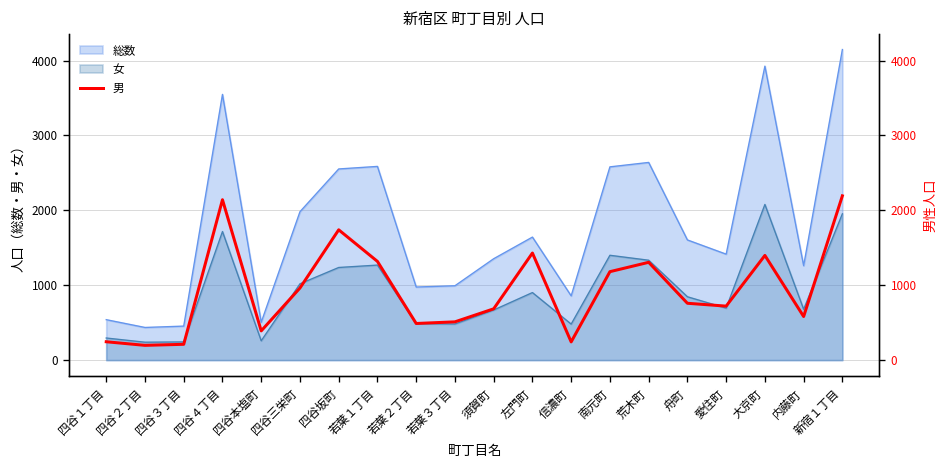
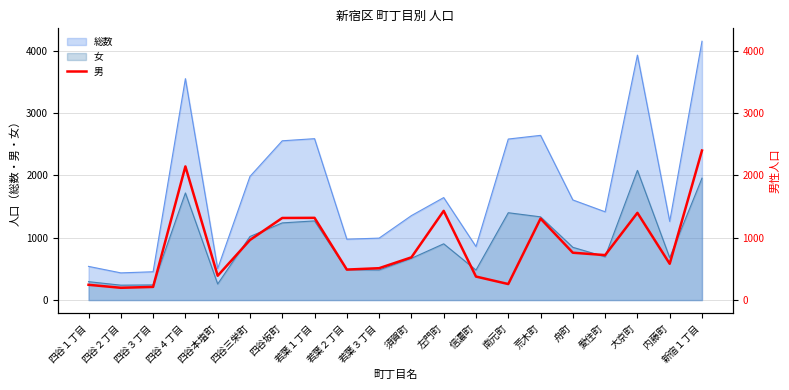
  {
    "男": {
      "四谷１丁目": 200,
      "四谷２丁目": 200,
      "四谷４丁目": 2100,
      "四谷本塩町": 400,
      "四谷三栄町": 1000,
-     "四谷坂町": 1700,
+     "四谷坂町": 1300,
      "若葉１丁目": 1300,
      "左門町": 1400,
-     "信濃町": 200,
-     "南元町": 1200,
+     "信濃町": 400,
+     "南元町": 300,
      "舟町": 800,
      "大京町": 1400,
      "内藤町": 600,
-     "新宿１丁目": 2200
+     "新宿１丁目": 2400
    }
  }
